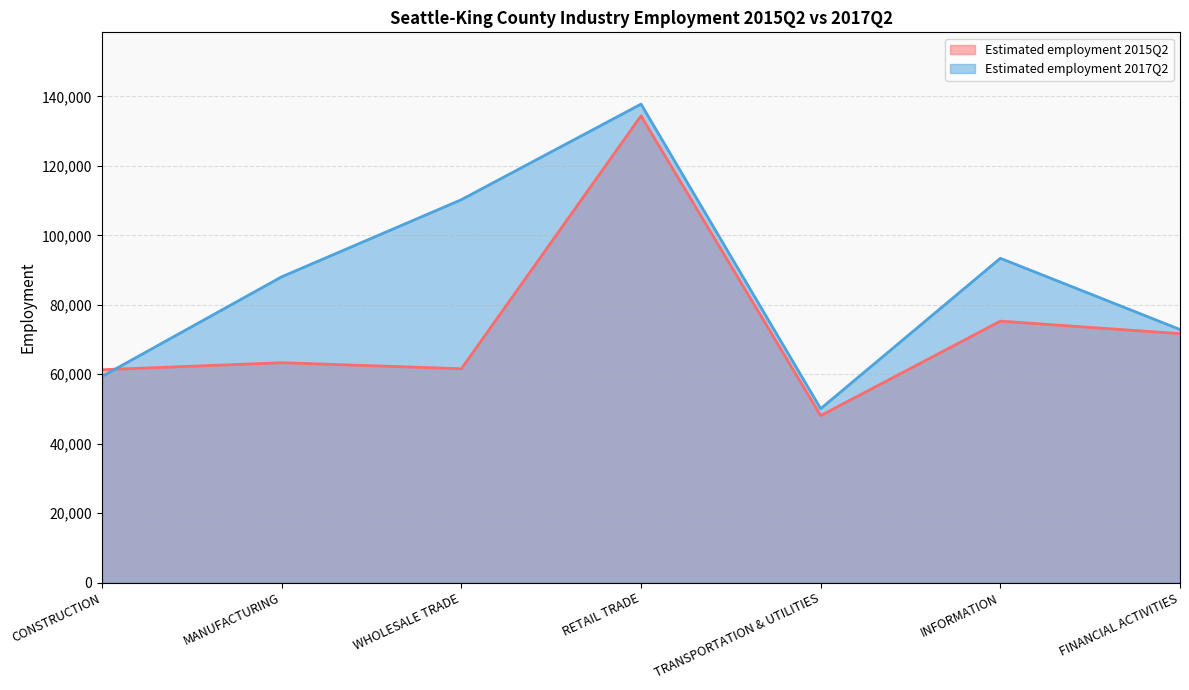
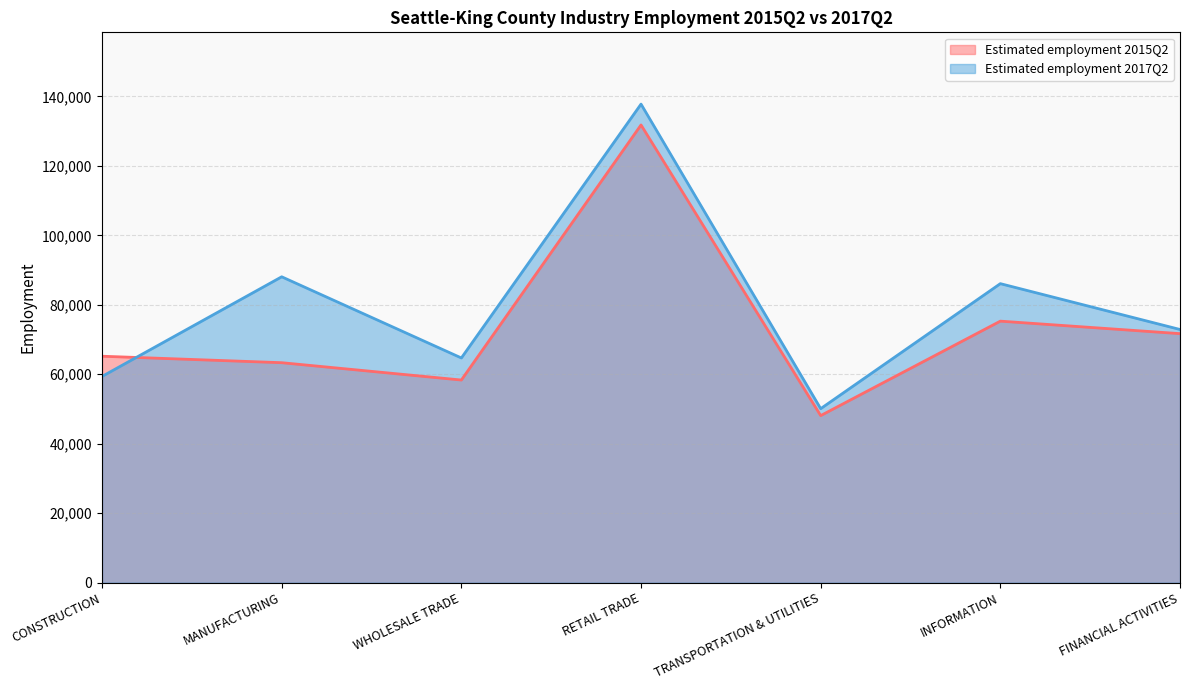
  {
    "Estimated employment 2015Q2": {
-     "CONSTRUCTION": "61,000",
+     "CONSTRUCTION": "65,000",
      "MANUFACTURING": "63,000",
-     "WHOLESALE TRADE": "62,000",
-     "RETAIL TRADE": "134,000",
+     "WHOLESALE TRADE": "58,000",
+     "RETAIL TRADE": "132,000",
      "TRANSPORTATION & UTILITIES": "48,000",
      "INFORMATION": "75,000",
      "FINANCIAL ACTIVITIES": "72,000"
    },
    "Estimated employment 2017Q2": {
      "CONSTRUCTION": "59,000",
      "MANUFACTURING": "88,000",
-     "WHOLESALE TRADE": "110,000",
+     "WHOLESALE TRADE": "65,000",
      "RETAIL TRADE": "138,000",
      "TRANSPORTATION & UTILITIES": "50,000",
-     "INFORMATION": "93,000",
+     "INFORMATION": "86,000",
      "FINANCIAL ACTIVITIES": "73,000"
    }
  }
